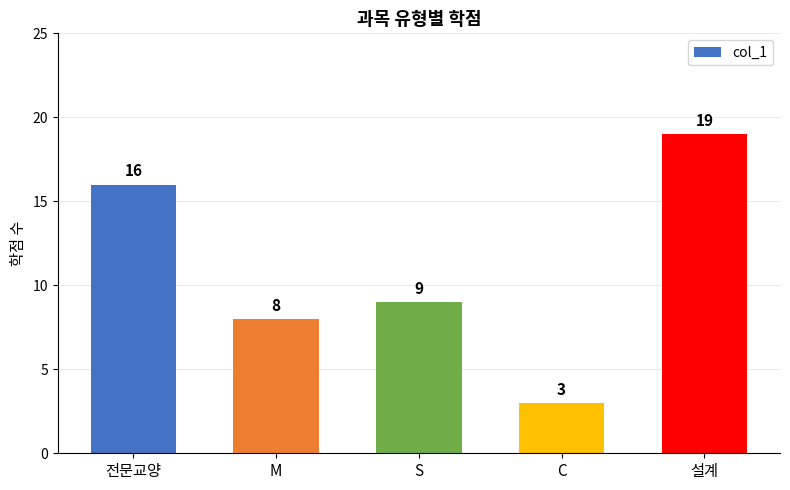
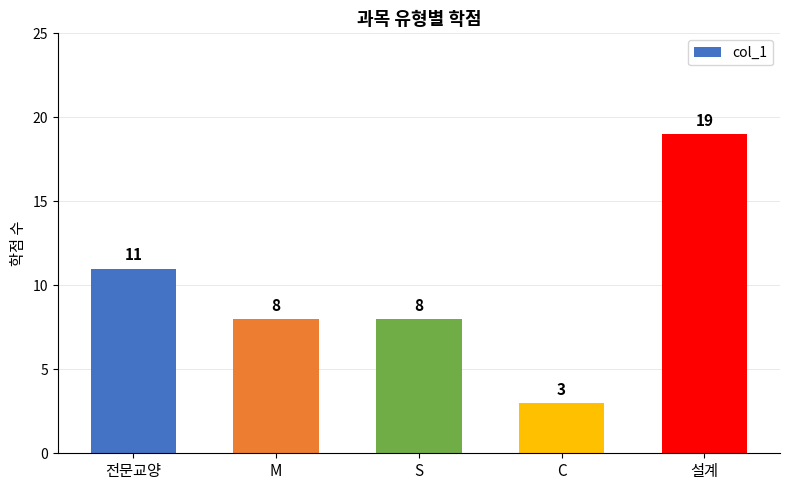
  {
-   "전문교양": 16,
+   "전문교양": 11,
    "M": 8,
-   "S": 9,
+   "S": 8,
    "C": 3,
    "설계": 19
  }
